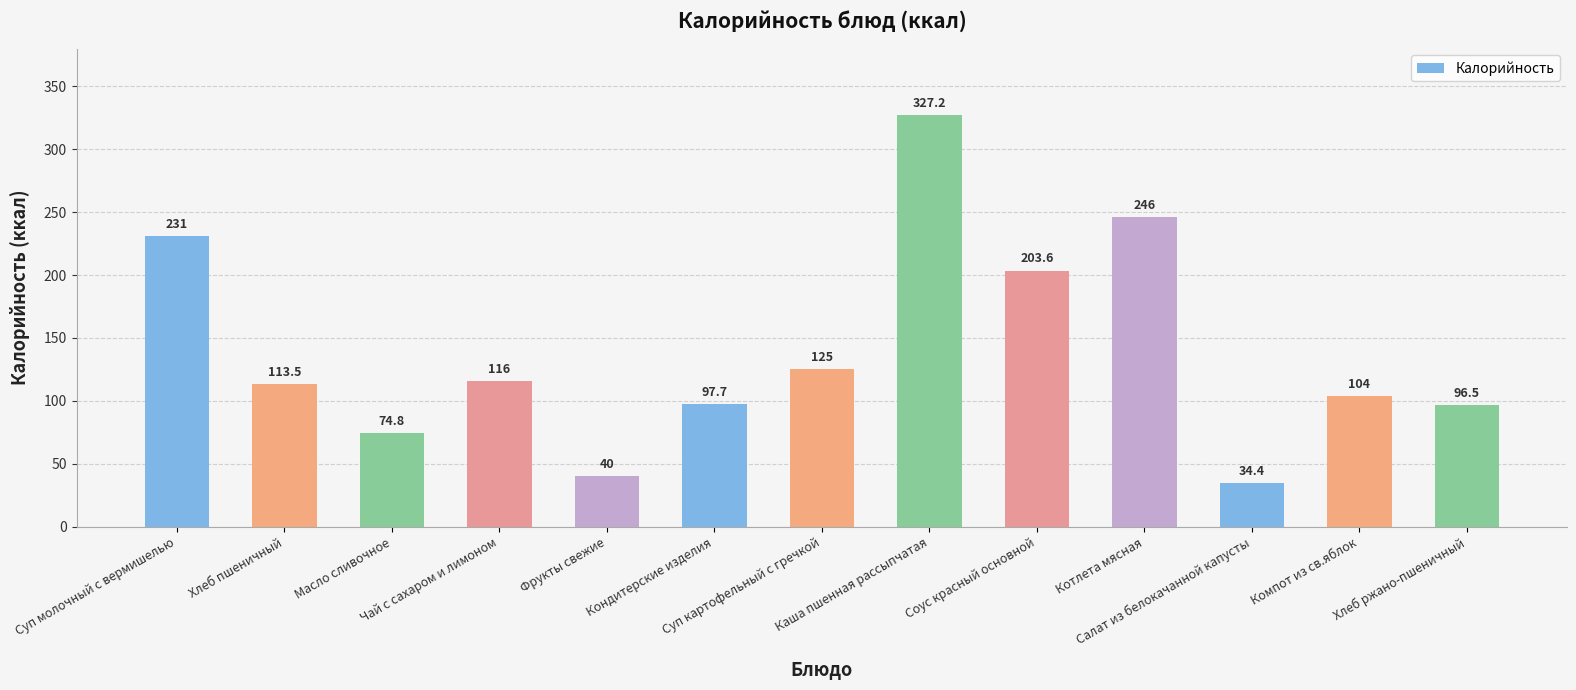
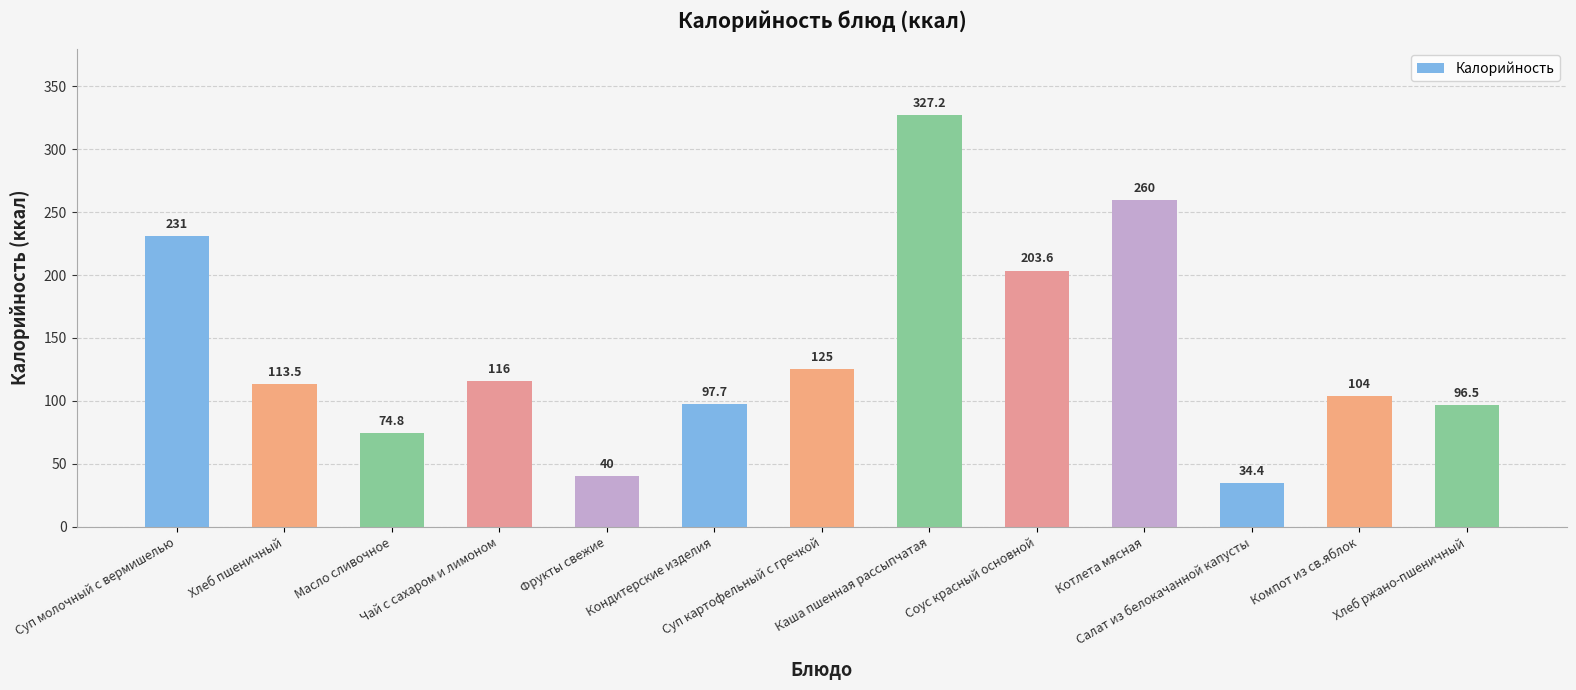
  {
    "Суп молочный с вермишелью": 231,
    "Хлеб пшеничный": 113.5,
    "Масло сливочное": 74.8,
    "Чай с сахаром и лимоном": 116,
    "Фрукты свежие": 40,
    "Кондитерские изделия": 97.7,
    "Суп картофельный с гречкой": 125,
    "Каша пшенная рассыпчатая": 327.2,
    "Соус красный основной": 203.6,
-   "Котлета мясная": 246,
+   "Котлета мясная": 260,
    "Салат из белокачанной капусты": 34.4,
    "Компот из св.яблок": 104,
    "Хлеб ржано-пшеничный": 96.5
  }
